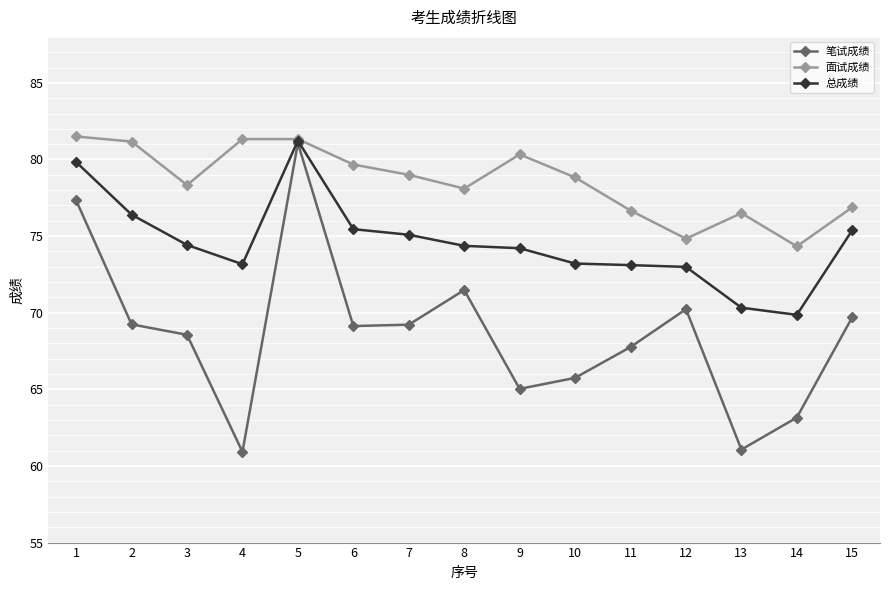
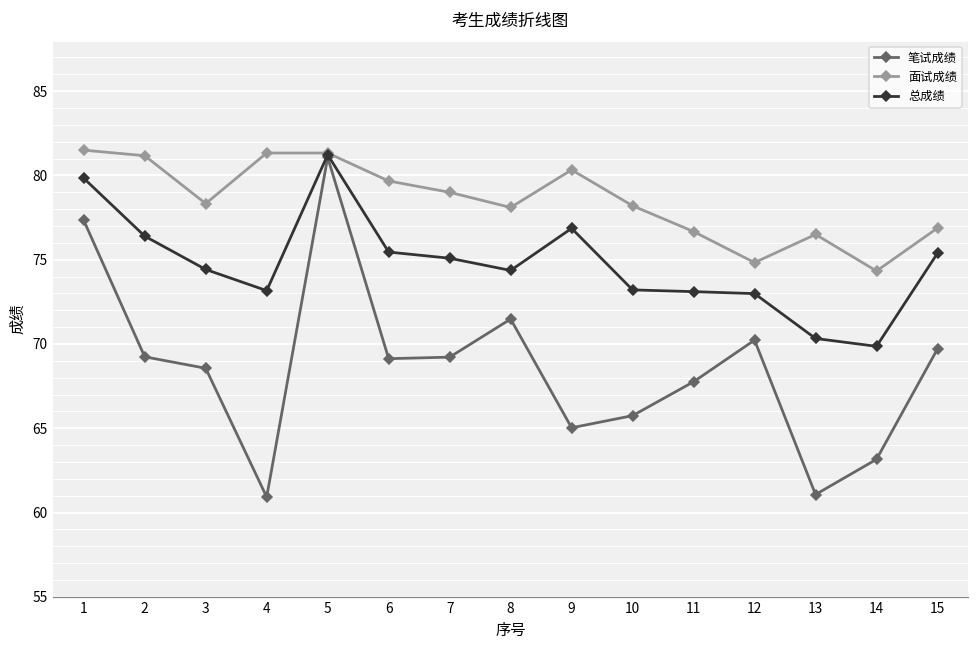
  {
    "笔试成绩": {
      "1": 77.3,
      "2": 69.2,
      "3": 68.6,
      "4": 60.9,
      "6": 69.1,
      "7": 69.2,
      "8": 71.5,
      "9": 65.0,
      "10": 65.8,
      "11": 67.8,
      "12": 70.2,
      "13": 61.1,
      "14": 63.2,
      "15": 69.7
    },
    "面试成绩": {
      "1": 81.5,
      "2": 81.2,
      "3": 78.3,
      "4": 81.3,
      "6": 79.7,
      "7": 79.0,
      "8": 78.1,
      "9": 80.3,
-     "10": 78.8,
+     "10": 78.2,
      "11": 76.7,
      "12": 74.8,
      "13": 76.5,
      "14": 74.3,
      "15": 76.9
    },
    "总成绩": {
      "1": 79.8,
      "2": 76.4,
      "3": 74.4,
      "4": 73.2,
      "6": 75.5,
      "7": 75.1,
      "8": 74.4,
-     "9": 74.2,
+     "9": 76.9,
      "10": 73.2,
      "11": 73.1,
      "12": 73.0,
      "13": 70.3,
      "14": 69.9,
      "15": 75.4
    }
  }
